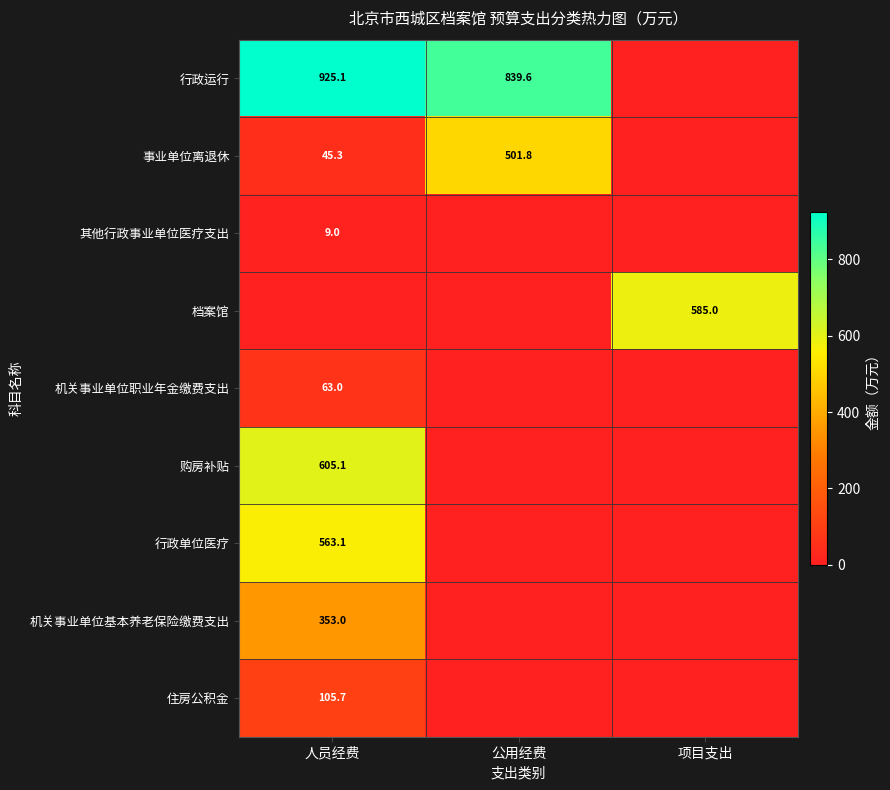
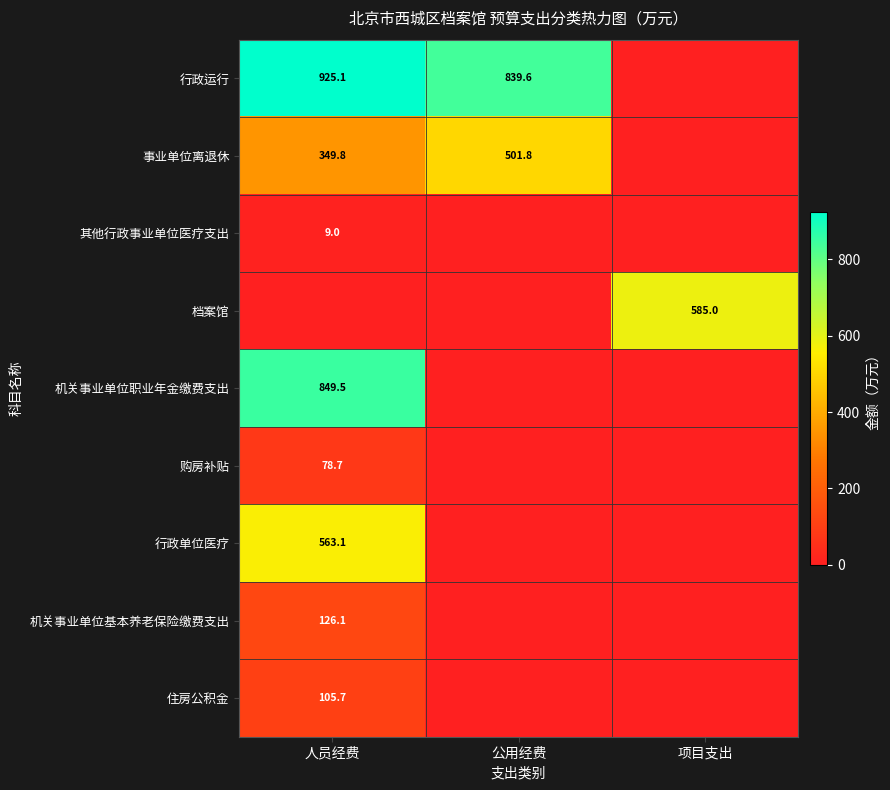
  {
    "行政运行": {
      "人员经费": 925.1,
      "公用经费": 839.6
    },
    "事业单位离退休": {
-     "人员经费": 45.3,
+     "人员经费": 349.8,
      "公用经费": 501.8
    },
    "其他行政事业单位医疗支出": {
      "人员经费": 9.0
    },
    "档案馆": {
      "项目支出": 585.0
    },
    "机关事业单位职业年金缴费支出": {
-     "人员经费": 63.0
+     "人员经费": 849.5
    },
    "购房补贴": {
-     "人员经费": 605.1
+     "人员经费": 78.7
    },
    "行政单位医疗": {
      "人员经费": 563.1
    },
    "机关事业单位基本养老保险缴费支出": {
-     "人员经费": 353.0
+     "人员经费": 126.1
    },
    "住房公积金": {
      "人员经费": 105.7
    }
  }
